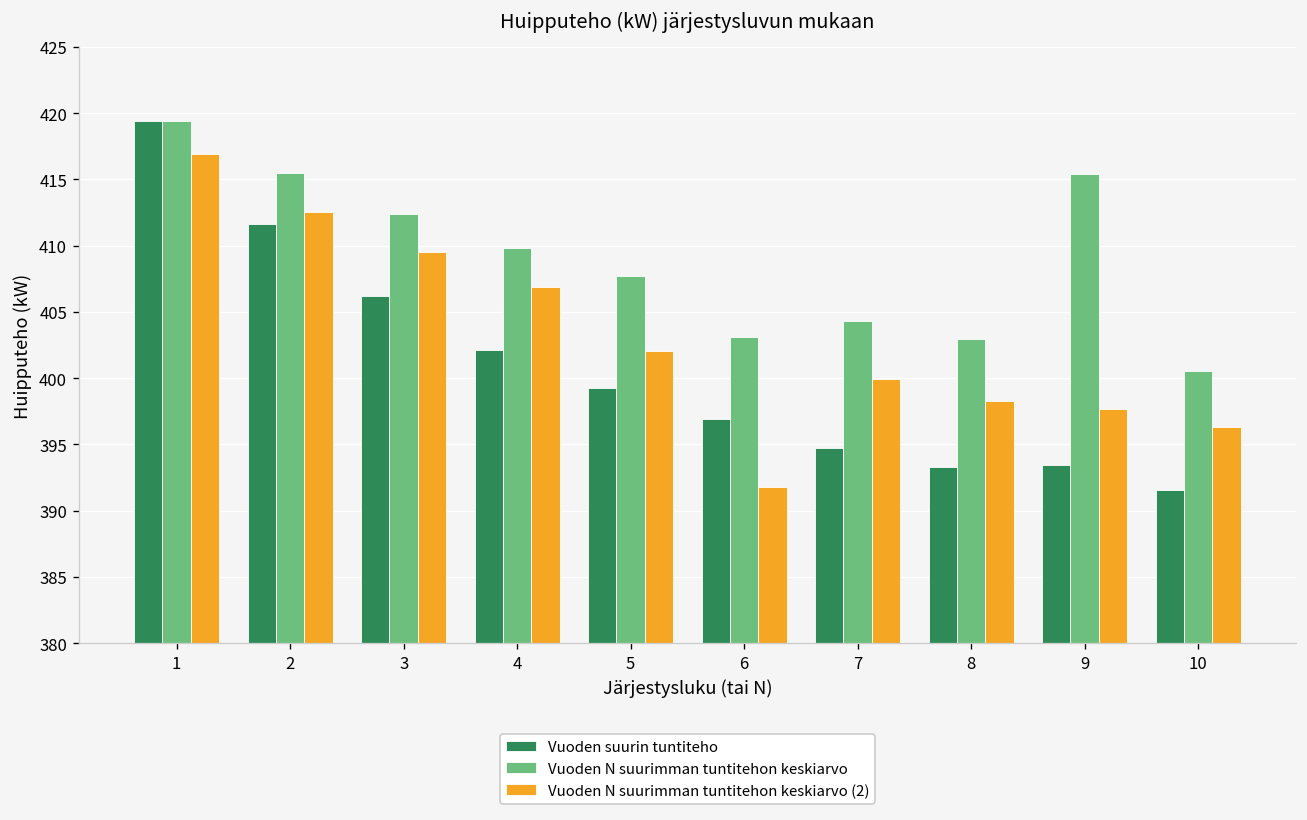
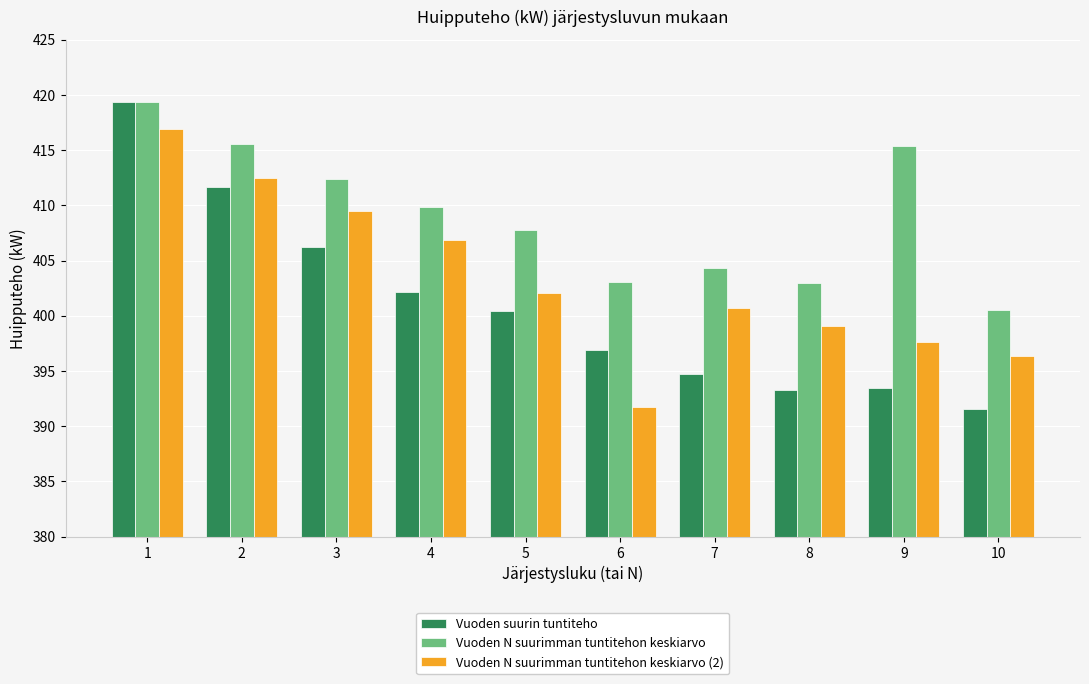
  {
    "Vuoden suurin tuntiteho": {
      "1": 419.4,
      "2": 411.6,
      "3": 406.2,
      "4": 402.1,
-     "5": 399.3,
+     "5": 400.5,
      "6": 396.9,
      "7": 394.7,
      "8": 393.3,
      "9": 393.5,
      "10": 391.6
    },
    "Vuoden N suurimman tuntitehon keskiarvo": {
      "1": 419.4,
      "2": 415.5,
      "3": 412.4,
      "4": 409.8,
      "5": 407.7,
      "6": 403.1,
      "7": 404.3,
      "8": 403.0,
      "9": 415.4,
      "10": 400.6
    },
    "Vuoden N suurimman tuntitehon keskiarvo (2)": {
      "1": 416.9,
      "2": 412.5,
      "3": 409.5,
      "4": 406.9,
      "5": 402.1,
      "6": 391.8,
-     "7": 400.0,
-     "8": 398.3,
+     "7": 400.7,
+     "8": 399.1,
      "9": 397.7,
      "10": 396.3
    }
  }
